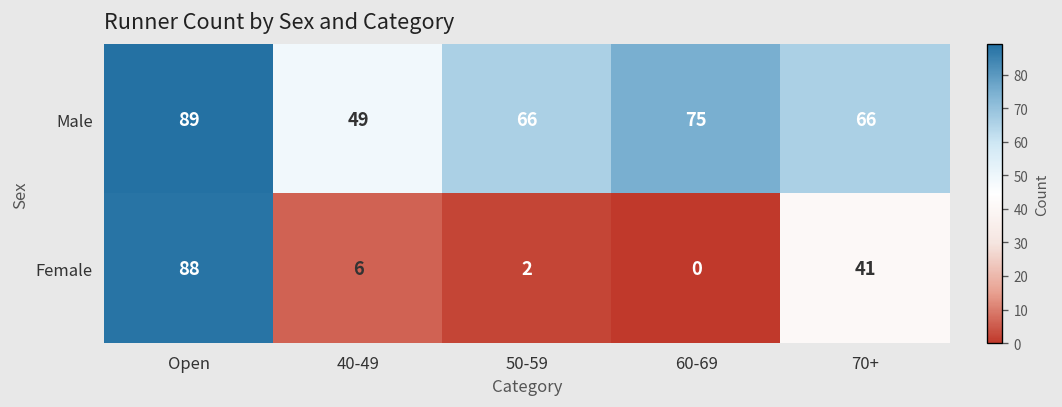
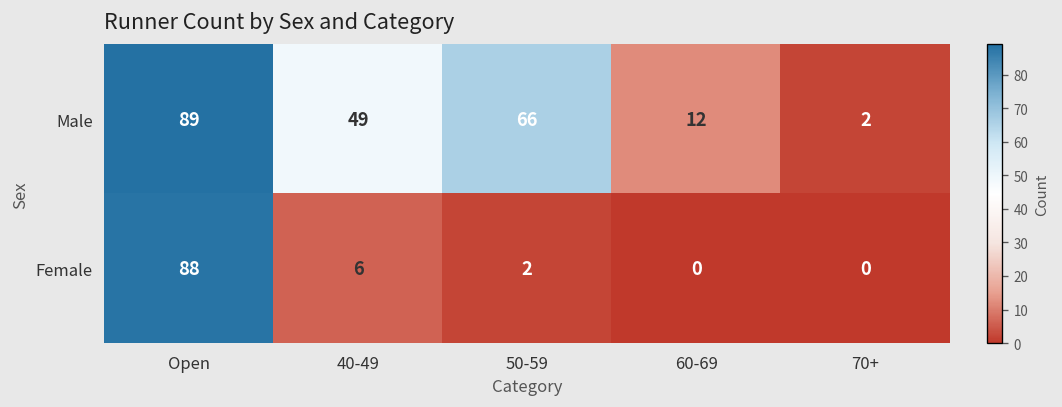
  {
    "Male": {
      "Open": 89,
      "40-49": 49,
      "50-59": 66,
-     "60-69": 75,
-     "70+": 66
+     "60-69": 12,
+     "70+": 2
    },
    "Female": {
      "Open": 88,
      "40-49": 6,
      "50-59": 2,
      "60-69": 0,
-     "70+": 41
+     "70+": 0
    }
  }
